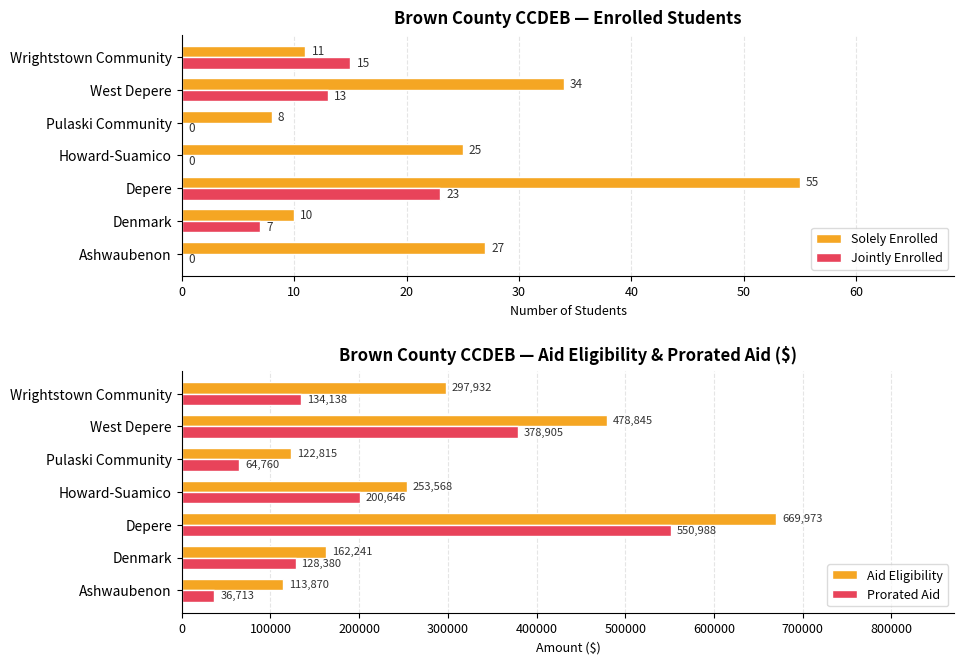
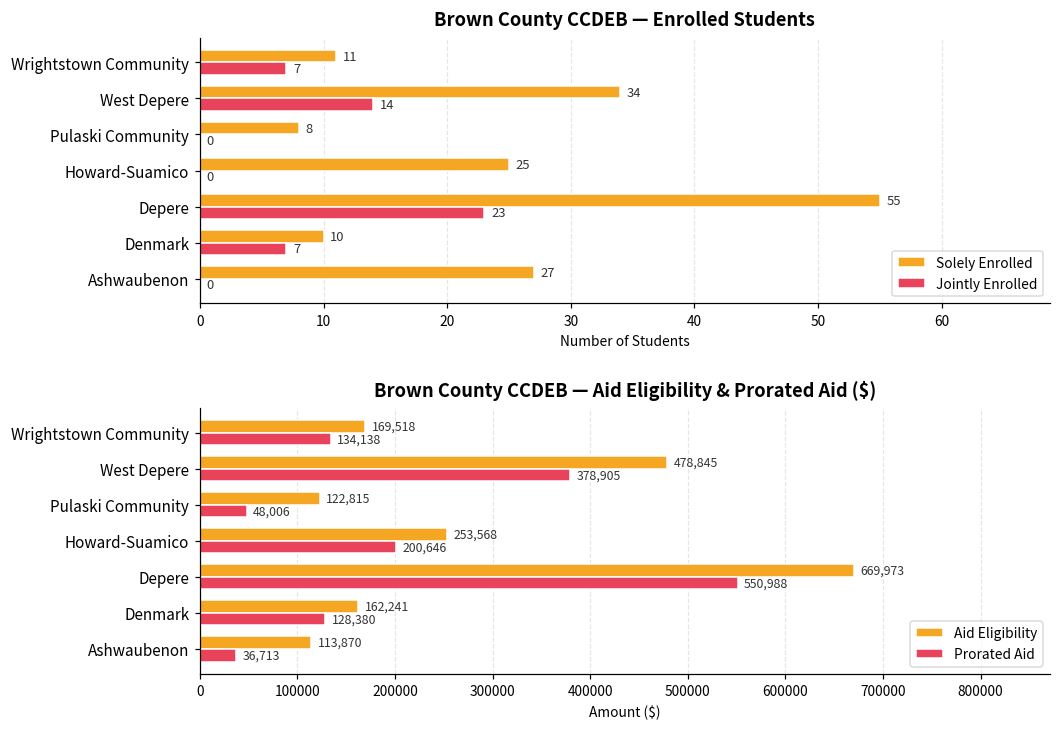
  {
    "Brown County CCDEB — Enrolled Students": {
      "Solely Enrolled": {
        "Wrightstown Community": "11",
        "West Depere": "34",
        "Pulaski Community": "8",
        "Howard-Suamico": "25",
        "Depere": "55",
        "Denmark": "10",
        "Ashwaubenon": "27"
      },
      "Jointly Enrolled": {
-       "Wrightstown Community": "15",
-       "West Depere": "13",
+       "Wrightstown Community": "7",
+       "West Depere": "14",
        "Pulaski Community": "0",
        "Howard-Suamico": "0",
        "Depere": "23",
        "Denmark": "7",
        "Ashwaubenon": "0"
      }
    },
    "Brown County CCDEB — Aid Eligibility & Prorated Aid ($)": {
      "Aid Eligibility": {
-       "Wrightstown Community": "297,932",
+       "Wrightstown Community": "169,518",
        "West Depere": "478,845",
        "Pulaski Community": "122,815",
        "Howard-Suamico": "253,568",
        "Depere": "669,973",
        "Denmark": "162,241",
        "Ashwaubenon": "113,870"
      },
      "Prorated Aid": {
        "Wrightstown Community": "134,138",
        "West Depere": "378,905",
-       "Pulaski Community": "64,760",
+       "Pulaski Community": "48,006",
        "Howard-Suamico": "200,646",
        "Depere": "550,988",
        "Denmark": "128,380",
        "Ashwaubenon": "36,713"
      }
    }
  }
